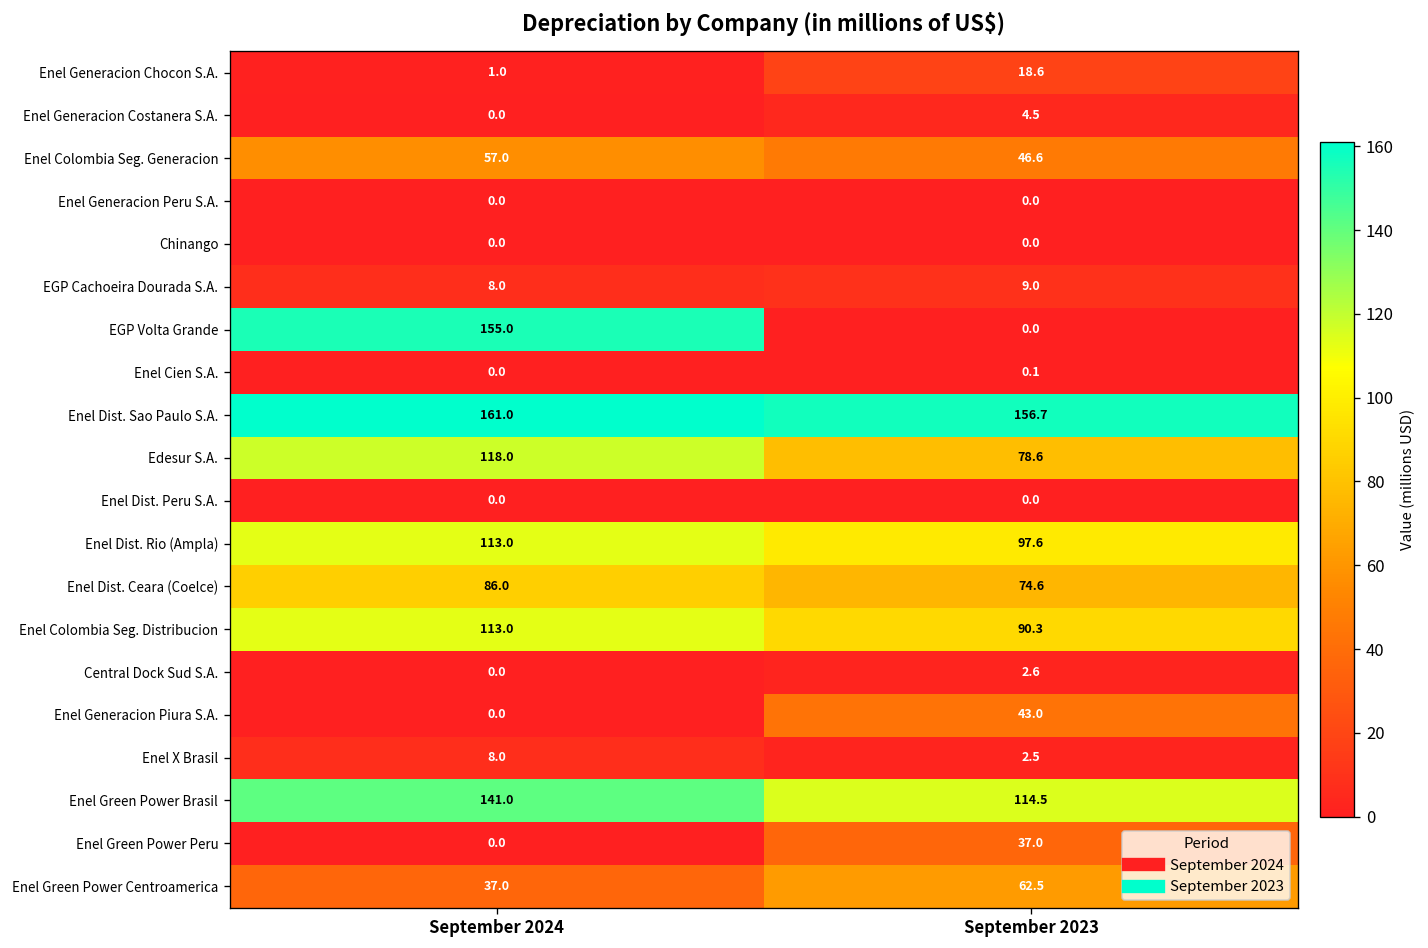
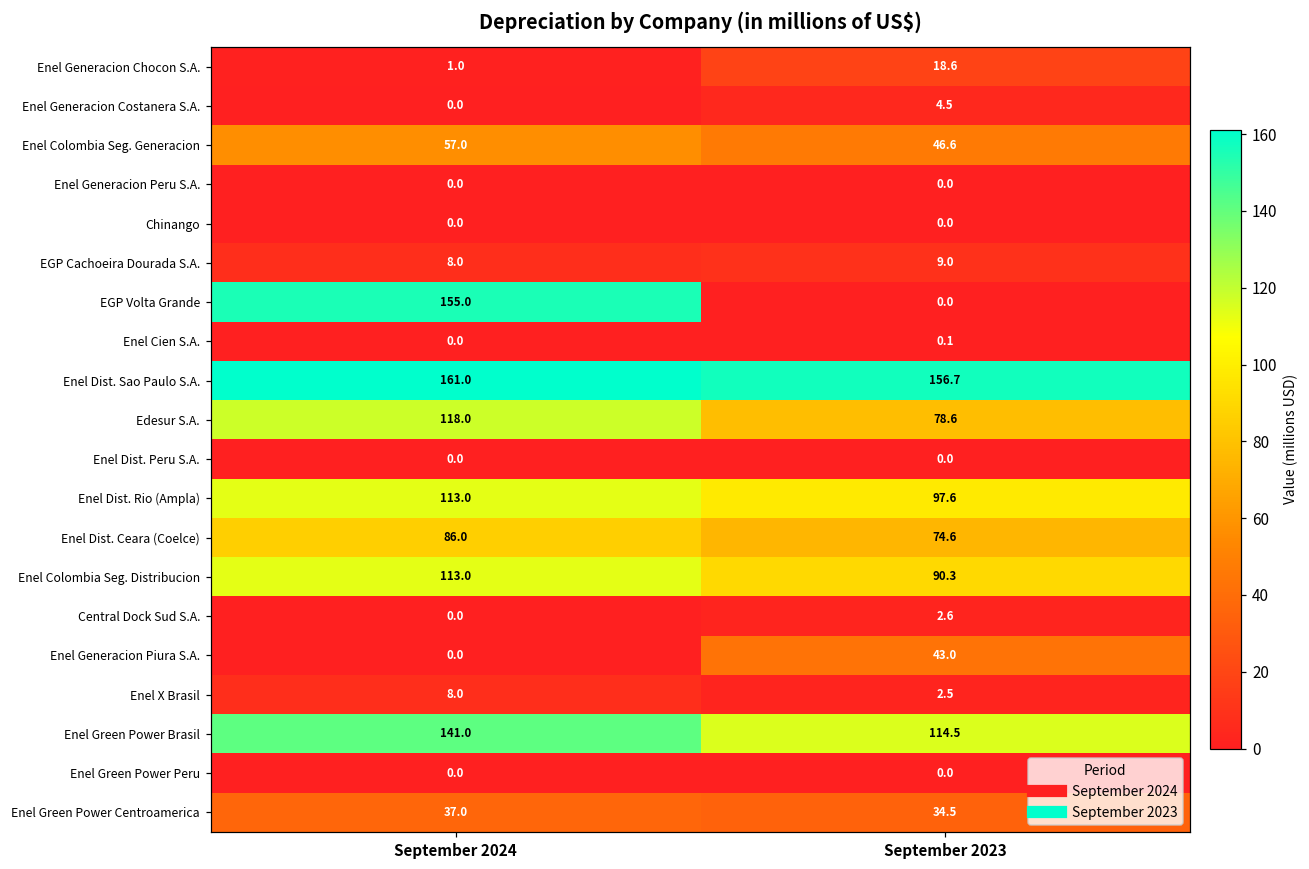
  {
    "Enel Generacion Chocon S.A.": {
      "September 2024": 1.0,
      "September 2023": 18.6
    },
    "Enel Generacion Costanera S.A.": {
      "September 2024": 0.0,
      "September 2023": 4.5
    },
    "Enel Colombia Seg. Generacion": {
      "September 2024": 57.0,
      "September 2023": 46.6
    },
    "Enel Generacion Peru S.A.": {
      "September 2024": 0.0,
      "September 2023": 0.0
    },
    "Chinango": {
      "September 2024": 0.0,
      "September 2023": 0.0
    },
    "EGP Cachoeira Dourada S.A.": {
      "September 2024": 8.0,
      "September 2023": 9.0
    },
    "EGP Volta Grande": {
      "September 2024": 155.0,
      "September 2023": 0.0
    },
    "Enel Cien S.A.": {
      "September 2024": 0.0,
      "September 2023": 0.1
    },
    "Enel Dist. Sao Paulo S.A.": {
      "September 2024": 161.0,
      "September 2023": 156.7
    },
    "Edesur S.A.": {
      "September 2024": 118.0,
      "September 2023": 78.6
    },
    "Enel Dist. Peru S.A.": {
      "September 2024": 0.0,
      "September 2023": 0.0
    },
    "Enel Dist. Rio (Ampla)": {
      "September 2024": 113.0,
      "September 2023": 97.6
    },
    "Enel Dist. Ceara (Coelce)": {
      "September 2024": 86.0,
      "September 2023": 74.6
    },
    "Enel Colombia Seg. Distribucion": {
      "September 2024": 113.0,
      "September 2023": 90.3
    },
    "Central Dock Sud S.A.": {
      "September 2024": 0.0,
      "September 2023": 2.6
    },
    "Enel Generacion Piura S.A.": {
      "September 2024": 0.0,
      "September 2023": 43.0
    },
    "Enel X Brasil": {
      "September 2024": 8.0,
      "September 2023": 2.5
    },
    "Enel Green Power Brasil": {
      "September 2024": 141.0,
      "September 2023": 114.5
    },
    "Enel Green Power Peru": {
      "September 2024": 0.0,
-     "September 2023": 37.0
+     "September 2023": 0.0
    },
    "Enel Green Power Centroamerica": {
      "September 2024": 37.0,
-     "September 2023": 62.5
+     "September 2023": 34.5
    }
  }
